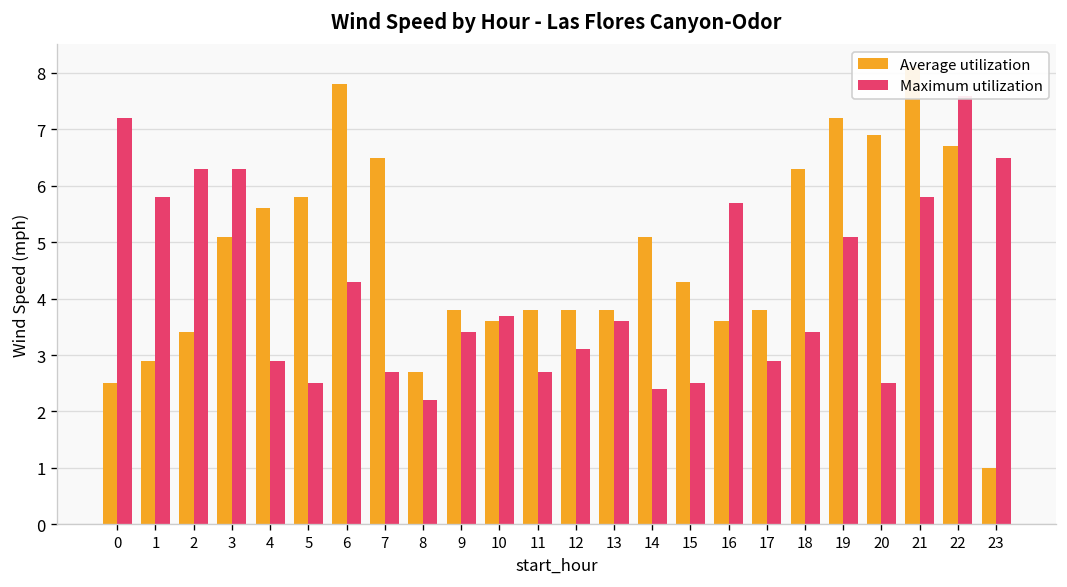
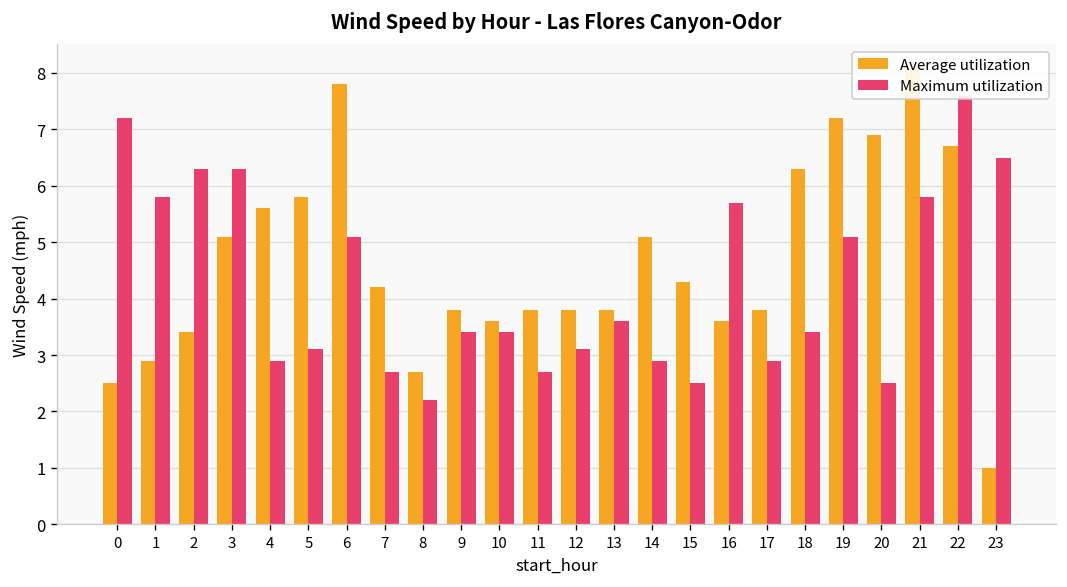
  {
    "Average utilization": {
      "0": 2.5,
      "1": 2.9,
      "2": 3.4,
      "3": 5.1,
      "4": 5.6,
      "5": 5.8,
      "6": 7.8,
-     "7": 6.5,
+     "7": 4.2,
      "8": 2.7,
      "9": 3.8,
      "10": 3.6,
      "11": 3.8,
      "12": 3.8,
      "13": 3.8,
      "14": 5.1,
      "15": 4.3,
      "16": 3.6,
      "17": 3.8,
      "18": 6.3,
      "19": 7.2,
      "20": 6.9,
      "22": 6.7,
      "23": 1.0
    },
    "Maximum utilization": {
      "0": 7.2,
      "1": 5.8,
      "2": 6.3,
      "3": 6.3,
      "4": 2.9,
-     "5": 2.5,
-     "6": 4.3,
+     "5": 3.1,
+     "6": 5.1,
      "7": 2.7,
      "8": 2.2,
      "9": 3.4,
-     "10": 3.7,
+     "10": 3.4,
      "11": 2.7,
      "12": 3.1,
      "13": 3.6,
-     "14": 2.4,
+     "14": 2.9,
      "15": 2.5,
      "16": 5.7,
      "17": 2.9,
      "18": 3.4,
      "19": 5.1,
      "20": 2.5,
      "21": 5.8,
      "23": 6.5
    }
  }
